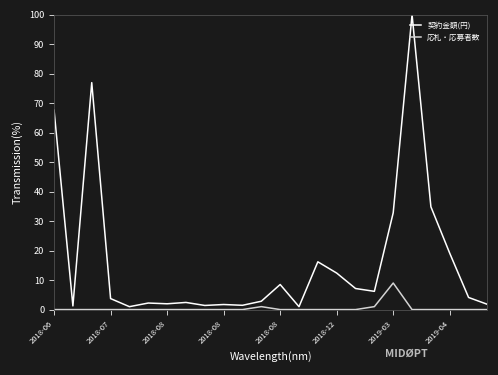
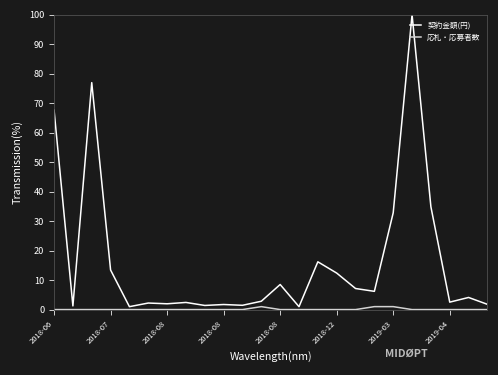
  {
    "契約金額(円)": {
      "2018-06": 68,
-     "2018-07": 4,
+     "2018-07": 13,
      "2018-12": 12,
      "2019-03": 33,
-     "2019-04": 19
+     "2019-04": 3
    },
    "応札・応募者数": {
      "2018-06": 0,
      "2018-07": 0,
      "2018-12": 0,
-     "2019-03": 9,
+     "2019-03": 1,
      "2019-04": 0
    }
  }
